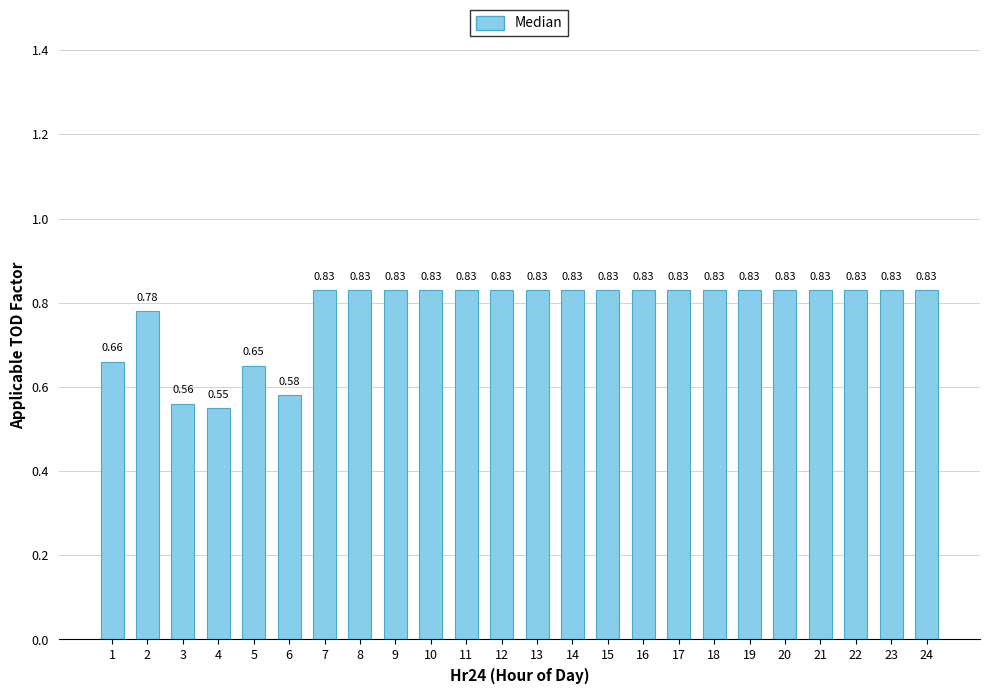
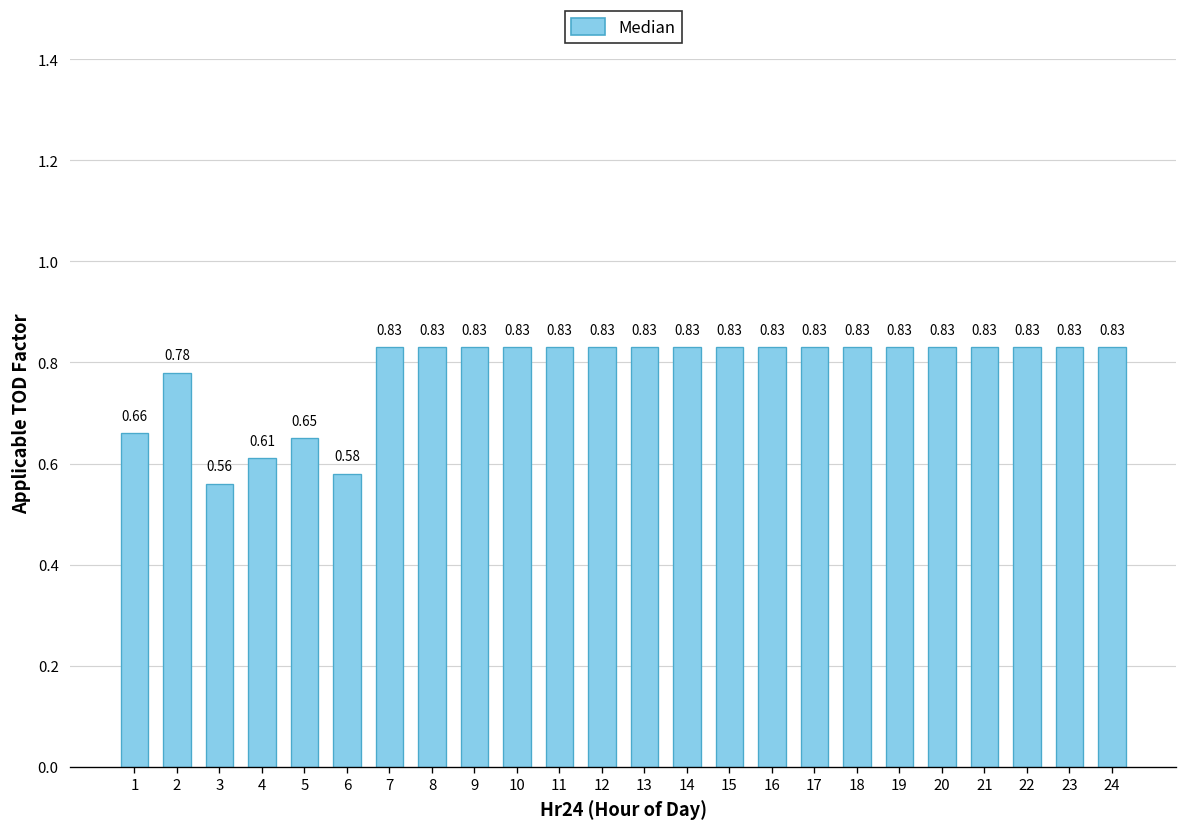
  {
    "1": 0.66,
    "2": 0.78,
    "3": 0.56,
-   "4": 0.55,
+   "4": 0.61,
    "5": 0.65,
    "6": 0.58,
    "7": 0.83,
    "8": 0.83,
    "9": 0.83,
    "10": 0.83,
    "11": 0.83,
    "12": 0.83,
    "13": 0.83,
    "14": 0.83,
    "15": 0.83,
    "16": 0.83,
    "17": 0.83,
    "18": 0.83,
    "19": 0.83,
    "20": 0.83,
    "21": 0.83,
    "22": 0.83,
    "23": 0.83,
    "24": 0.83
  }
